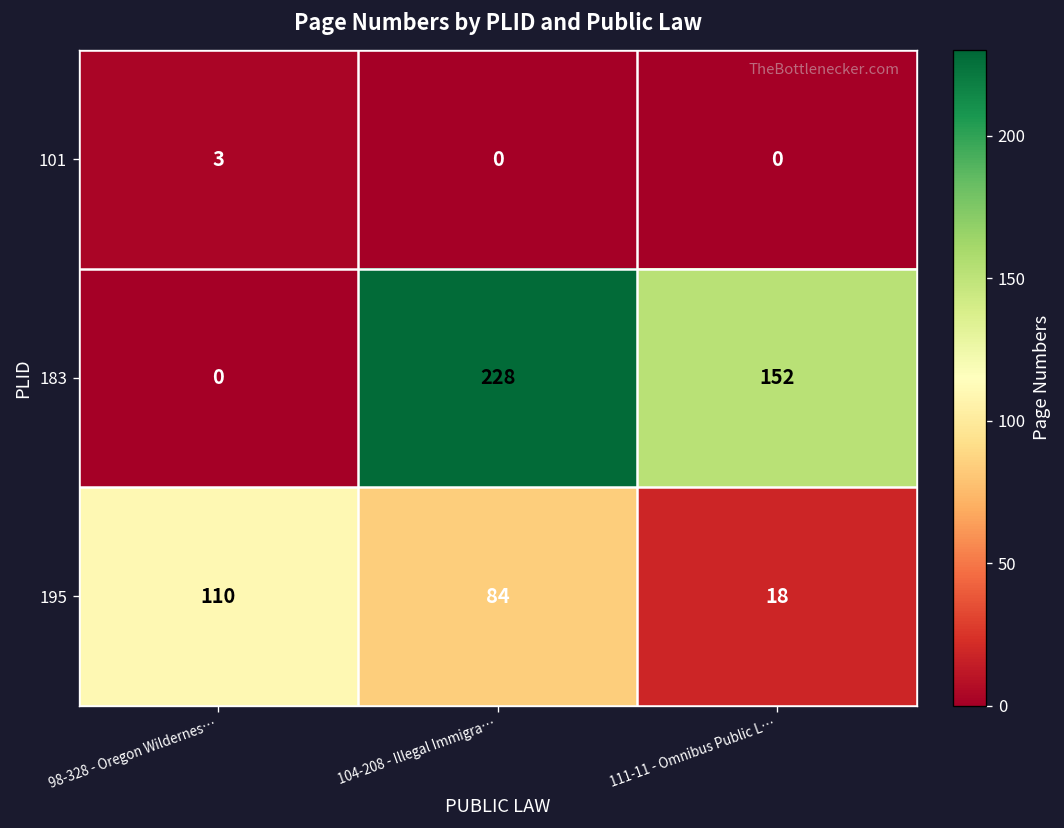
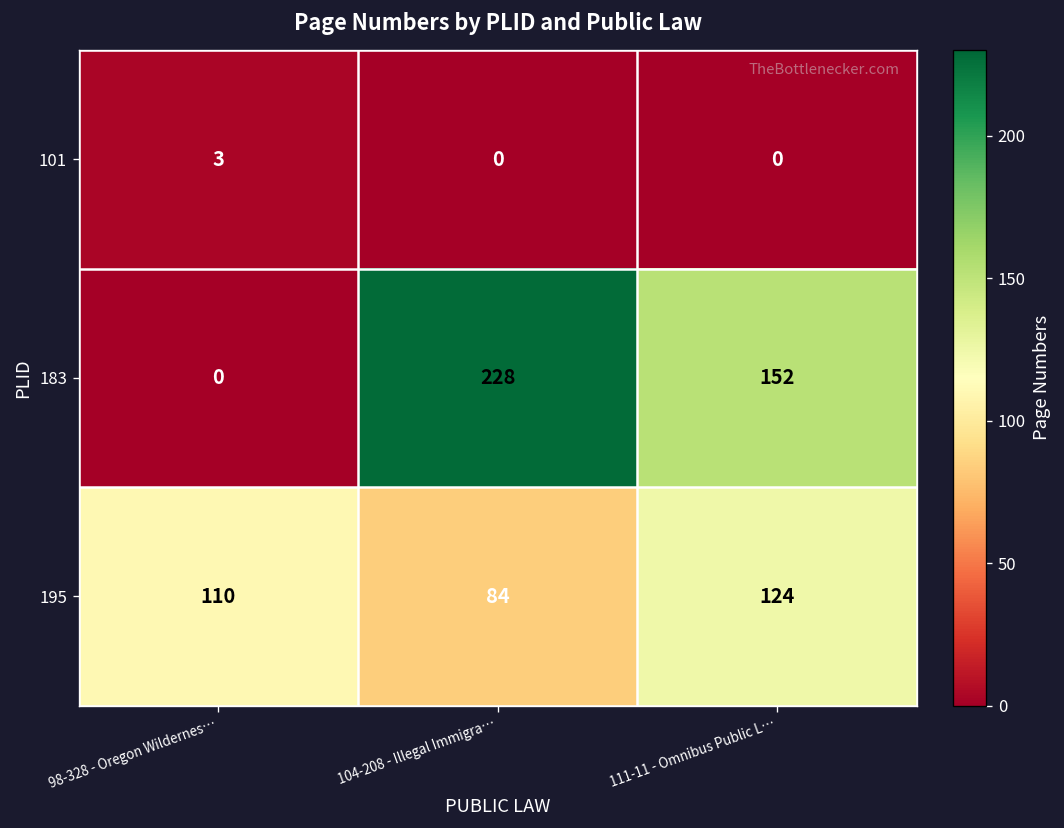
  {
    "101": {
      "98-328 - Oregon Wildernes…": 3,
      "104-208 - Illegal Immigra…": 0
    },
    "183": {
      "98-328 - Oregon Wildernes…": 0,
      "104-208 - Illegal Immigra…": 228,
      "111-11 - Omnibus Public L…": 152
    },
    "195": {
      "98-328 - Oregon Wildernes…": 110,
      "104-208 - Illegal Immigra…": 84,
-     "111-11 - Omnibus Public L…": 18
+     "111-11 - Omnibus Public L…": 124
    }
  }
